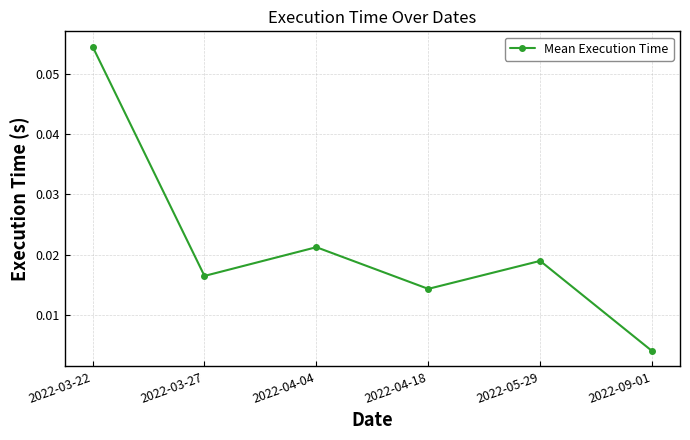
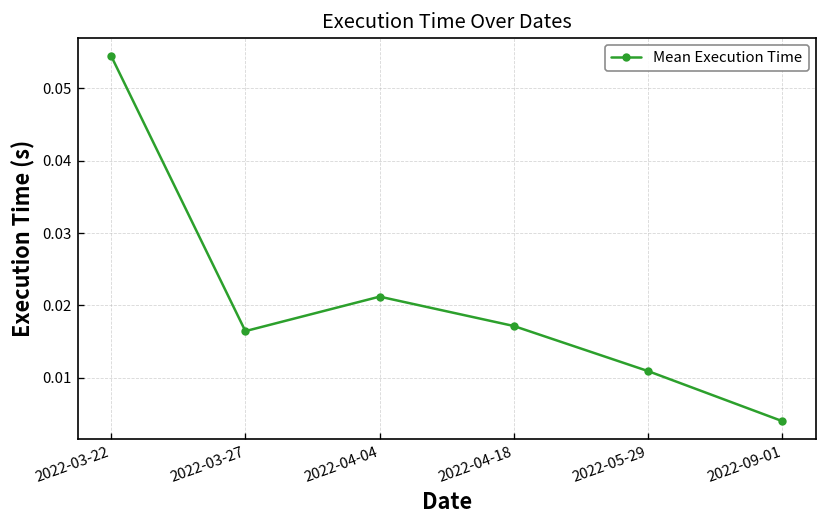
  {
    "2022-03-22": 0.055,
    "2022-03-27": 0.016,
    "2022-04-04": 0.021,
-   "2022-04-18": 0.014,
-   "2022-05-29": 0.019,
+   "2022-04-18": 0.017,
+   "2022-05-29": 0.011,
    "2022-09-01": 0.004
  }
